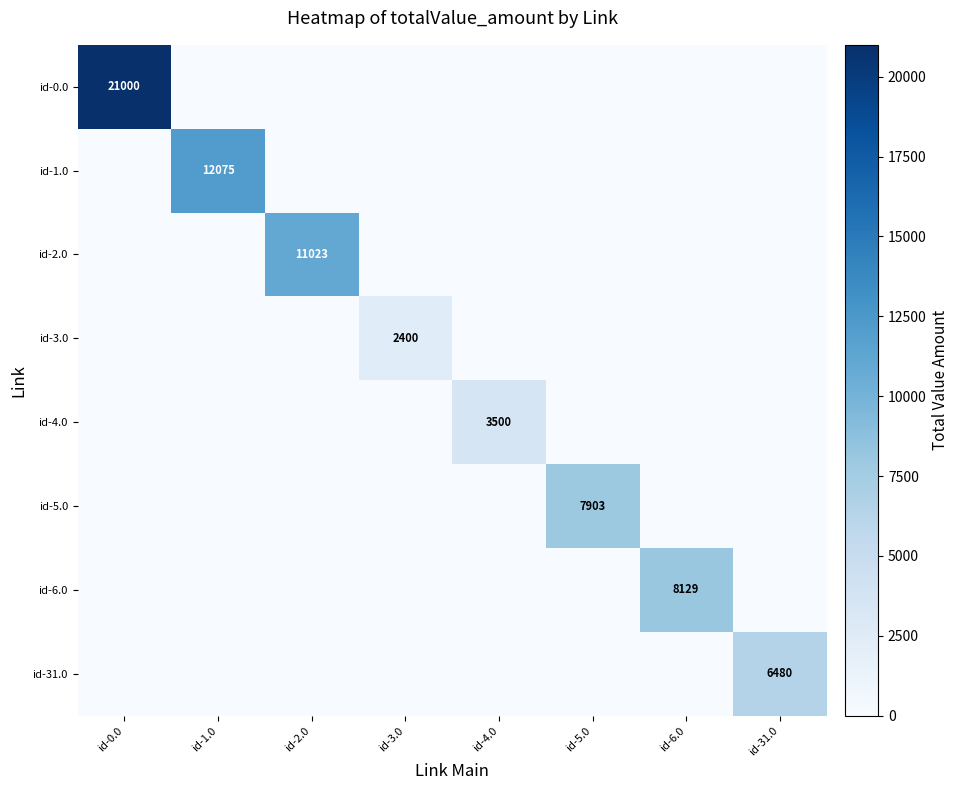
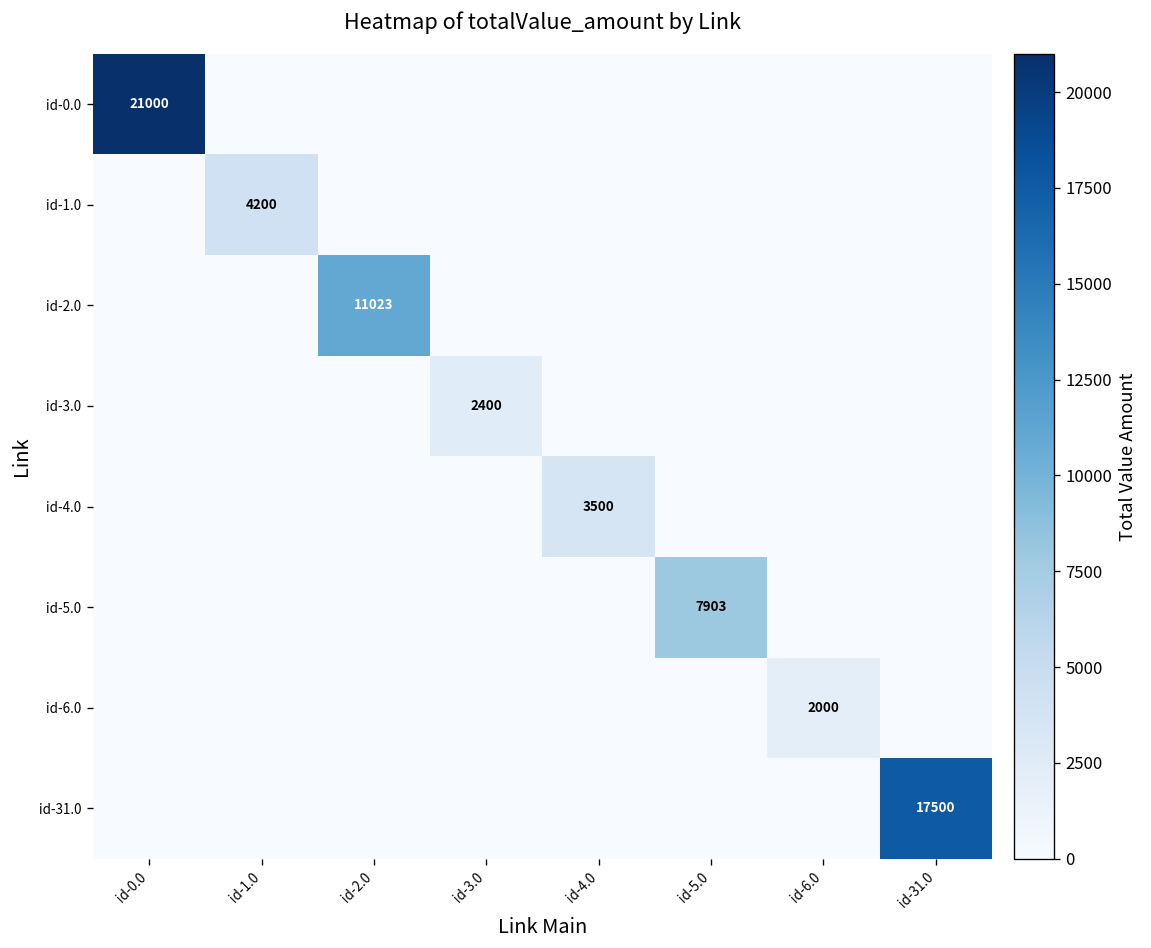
  {
    "id-0.0": {
      "id-0.0": 21000
    },
    "id-1.0": {
-     "id-1.0": 12075
+     "id-1.0": 4200
    },
    "id-2.0": {
      "id-2.0": 11023
    },
    "id-3.0": {
      "id-3.0": 2400
    },
    "id-4.0": {
      "id-4.0": 3500
    },
    "id-5.0": {
      "id-5.0": 7903
    },
    "id-6.0": {
-     "id-6.0": 8129
+     "id-6.0": 2000
    },
    "id-31.0": {
-     "id-31.0": 6480
+     "id-31.0": 17500
    }
  }
